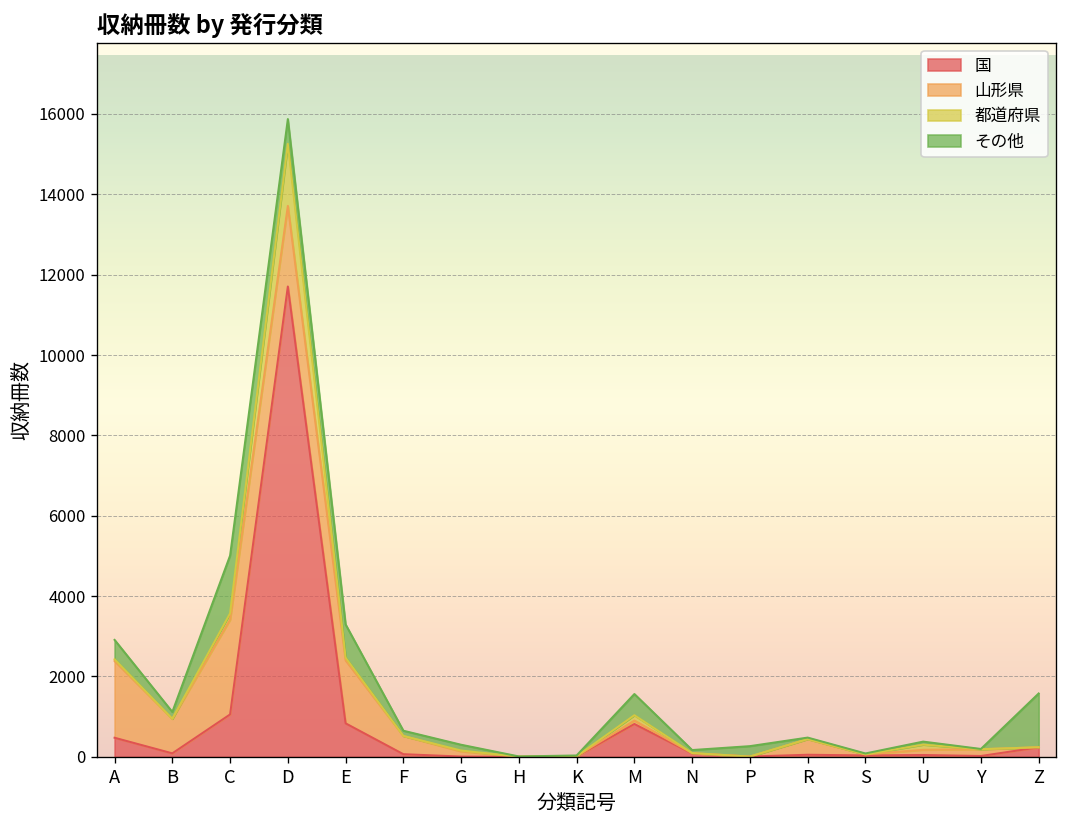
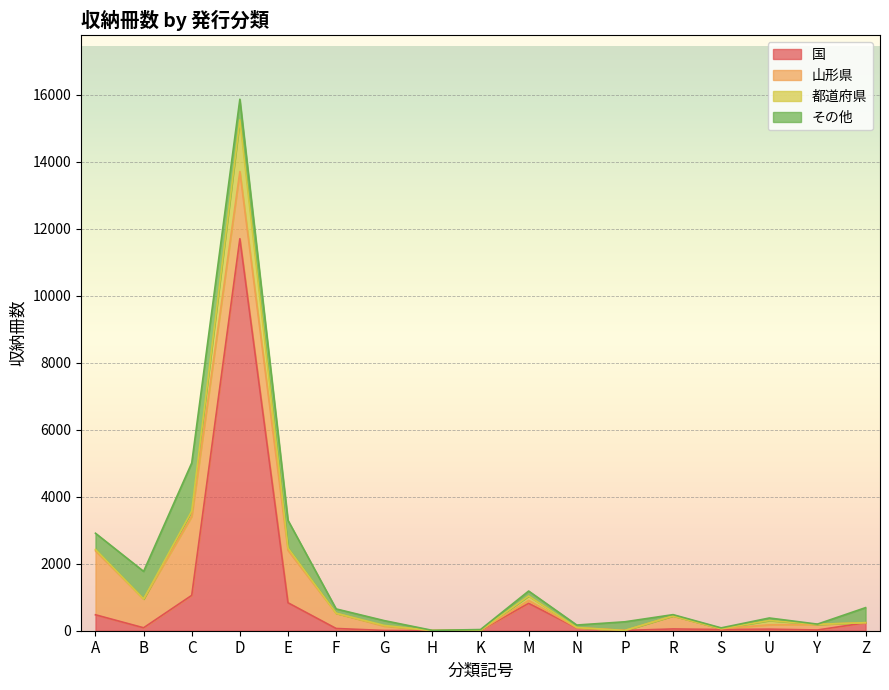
  {
    "国": {
      "A": 500,
      "B": 100,
      "C": 1100,
      "D": 11700,
      "E": 800,
      "F": 100,
      "G": 0,
      "M": 800,
      "R": 100,
      "U": 0,
      "Y": 0
    },
    "その他": {
      "A": 500,
-     "B": 200,
+     "B": 800,
      "C": 1400,
      "D": 600,
      "E": 800,
      "F": 100,
      "G": 100,
-     "M": 500,
+     "M": 100,
      "P": 300,
-     "Z": 1300
+     "Z": 400
    }
  }
